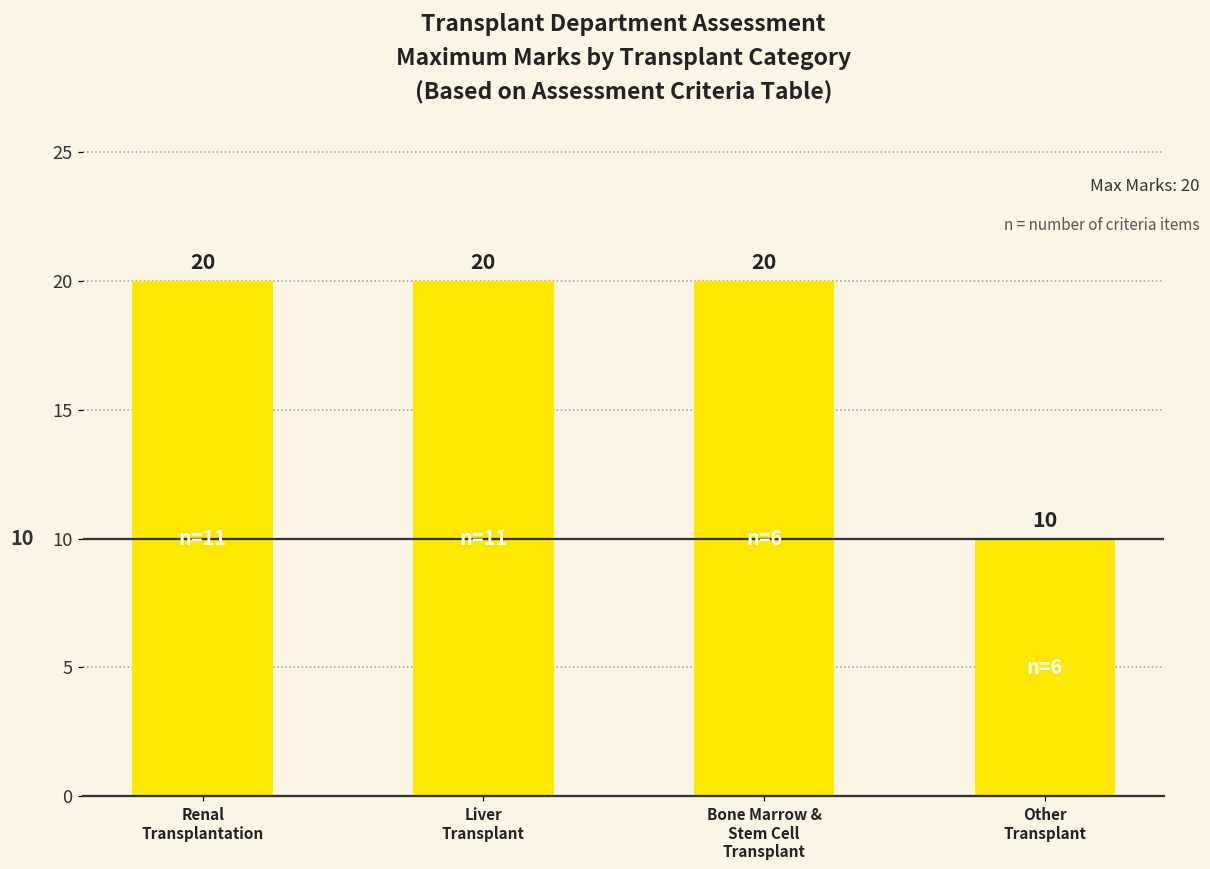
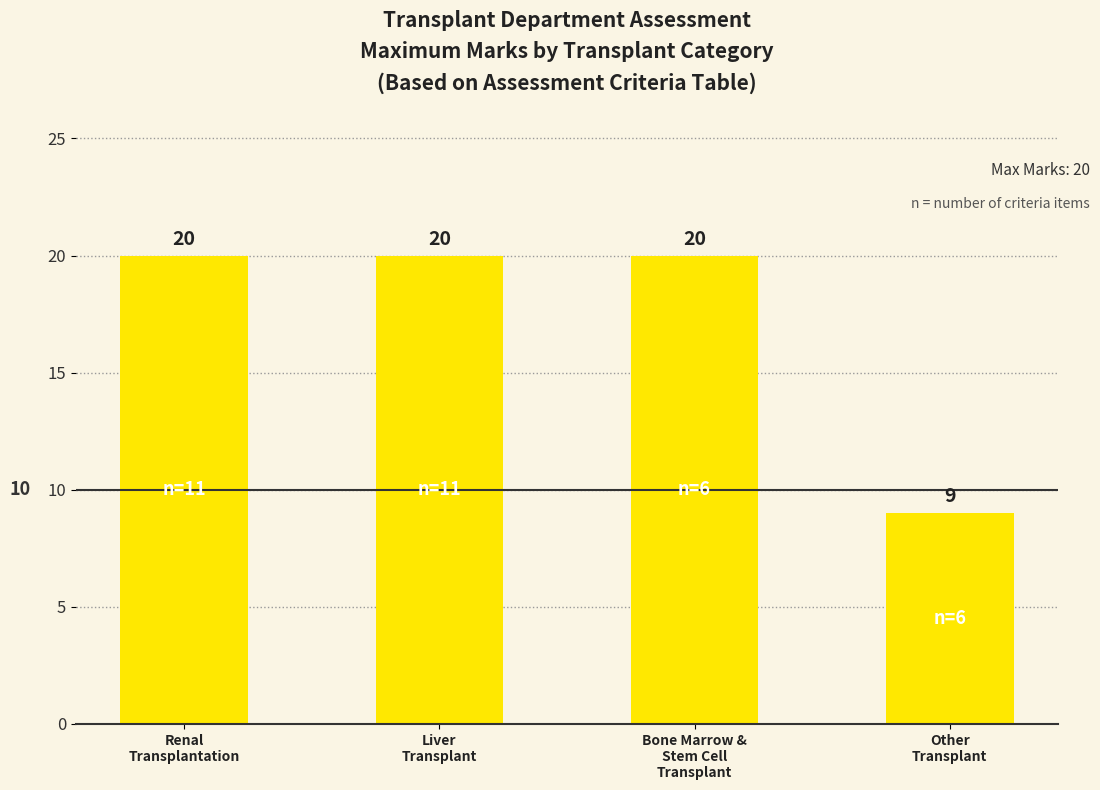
  {
    "Renal Transplantation": 20,
    "Liver Transplant": 20,
    "Bone Marrow & Stem Cell Transplant": 20,
-   "Other Transplant": 10
+   "Other Transplant": 9
  }
